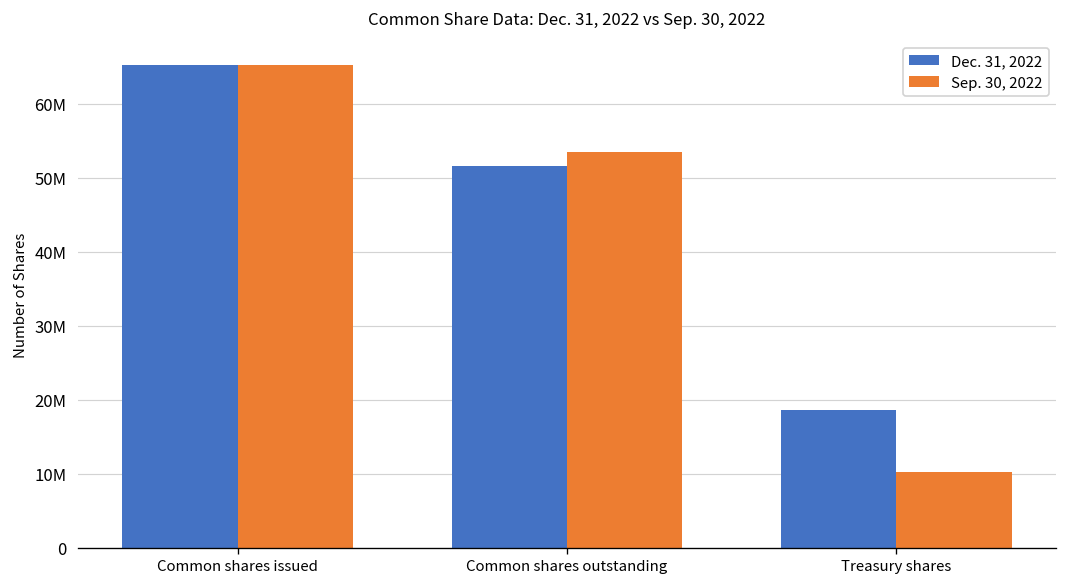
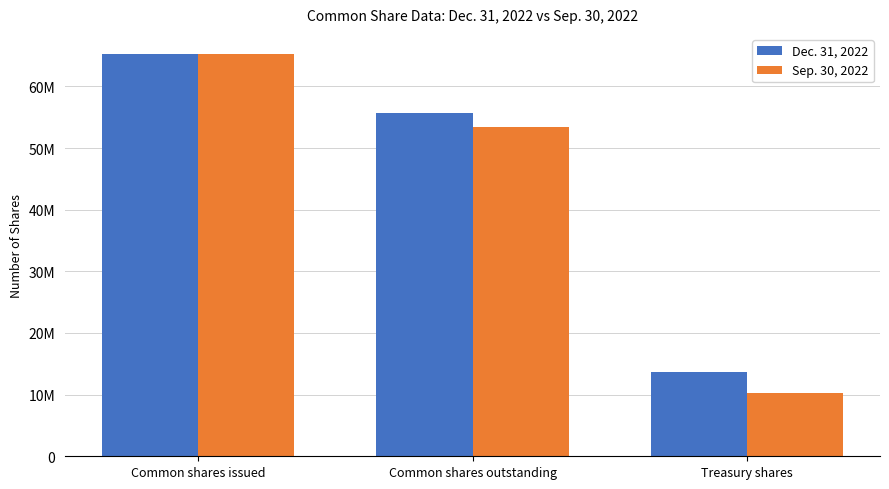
  {
    "Dec. 31, 2022": {
      "Common shares issued": 65000000,
-     "Common shares outstanding": 52000000,
-     "Treasury shares": 19000000
+     "Common shares outstanding": 56000000,
+     "Treasury shares": 14000000
    },
    "Sep. 30, 2022": {
      "Common shares issued": 65000000,
      "Common shares outstanding": 53000000,
      "Treasury shares": 10000000
    }
  }
